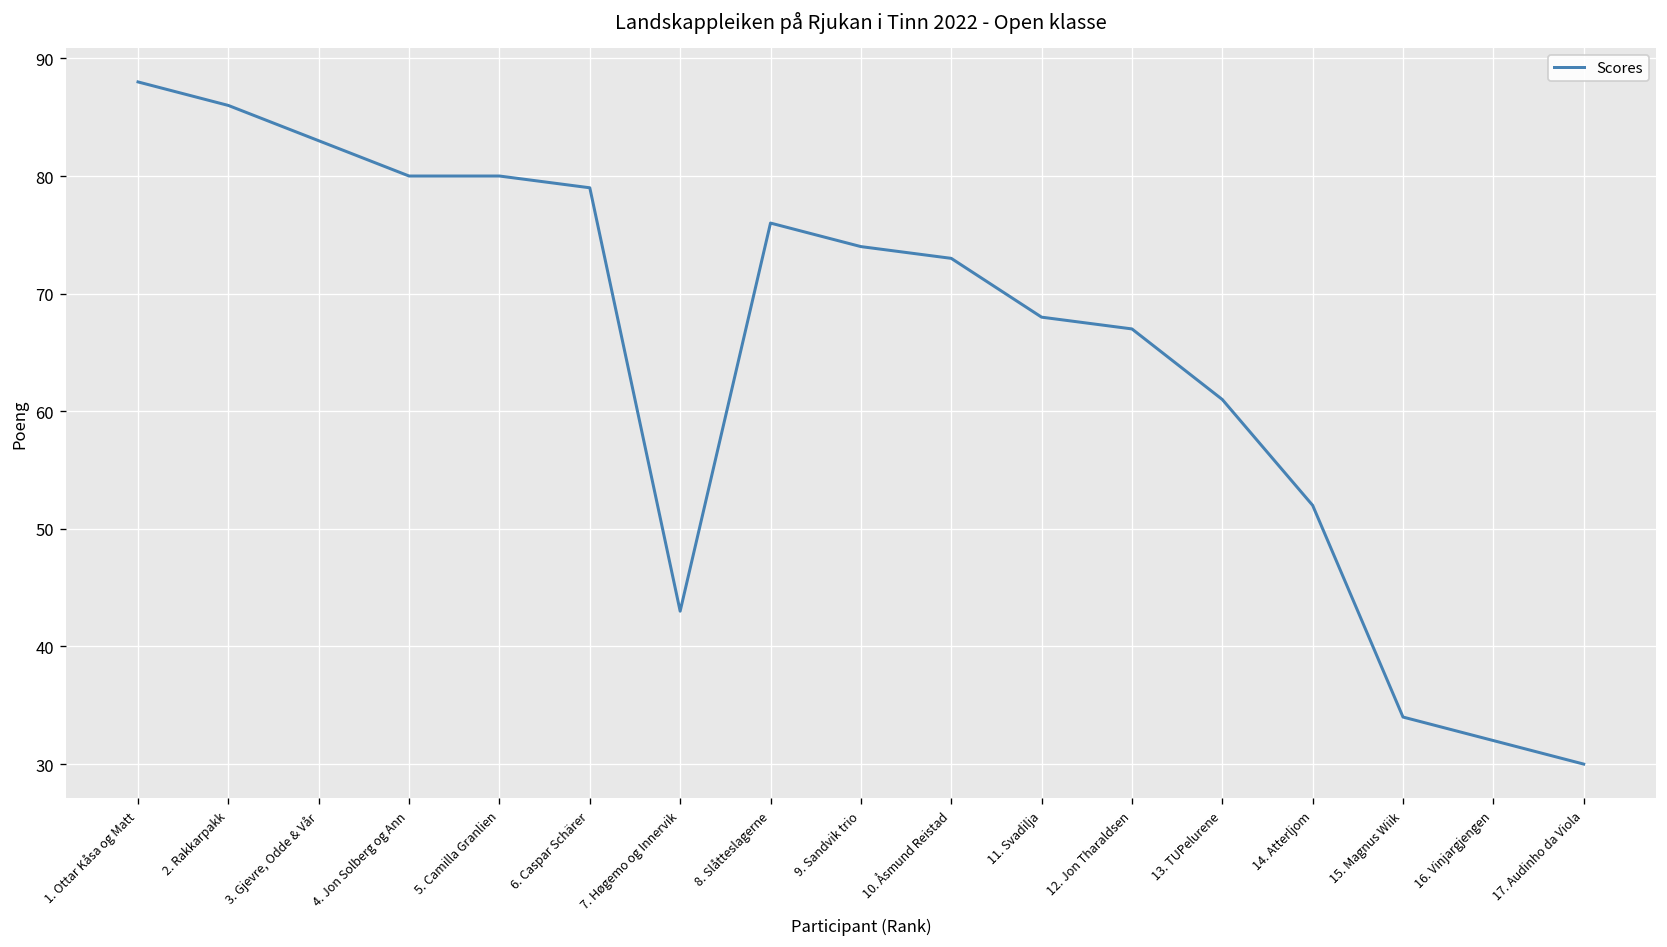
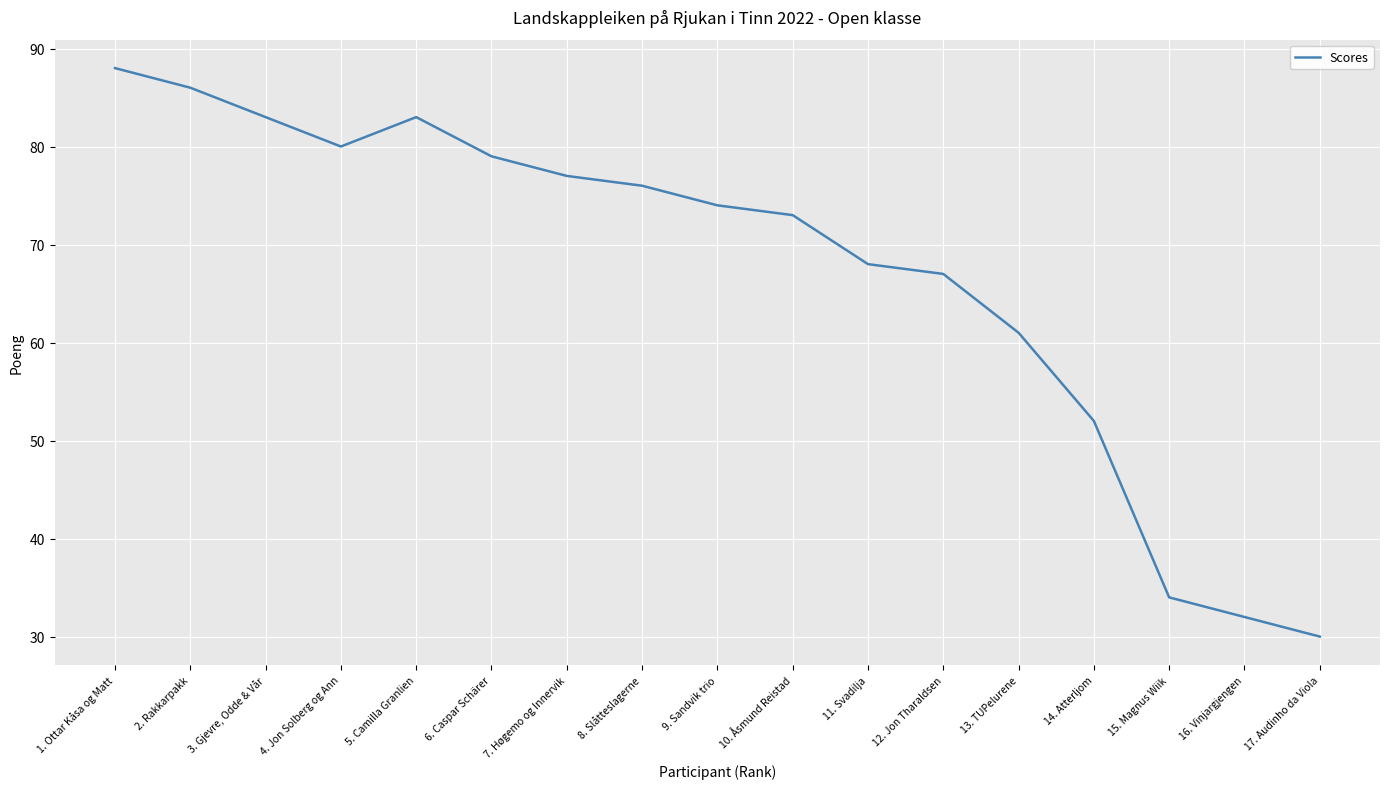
  {
    "1. Ottar Kåsa og Matt": 88,
    "2. Rakkarpakk": 86,
    "3. Gjevre, Odde & Vår": 83,
    "4. Jon Solberg og Ann": 80,
-   "5. Camilla Granlien": 80,
+   "5. Camilla Granlien": 83,
    "6. Caspar Schärer": 79,
-   "7. Høgemo og Innervik": 43,
+   "7. Høgemo og Innervik": 77,
    "8. Slåtteslagerne": 76,
    "9. Sandvik trio": 74,
    "10. Åsmund Reistad": 73,
    "11. Svadilja": 68,
    "12. Jon Tharaldsen": 67,
    "13. TUPelurene": 61,
    "14. Atterljom": 52,
    "15. Magnus Wiik": 34,
    "16. Vinjargjengen": 32,
    "17. Audinho da Viola": 30
  }
